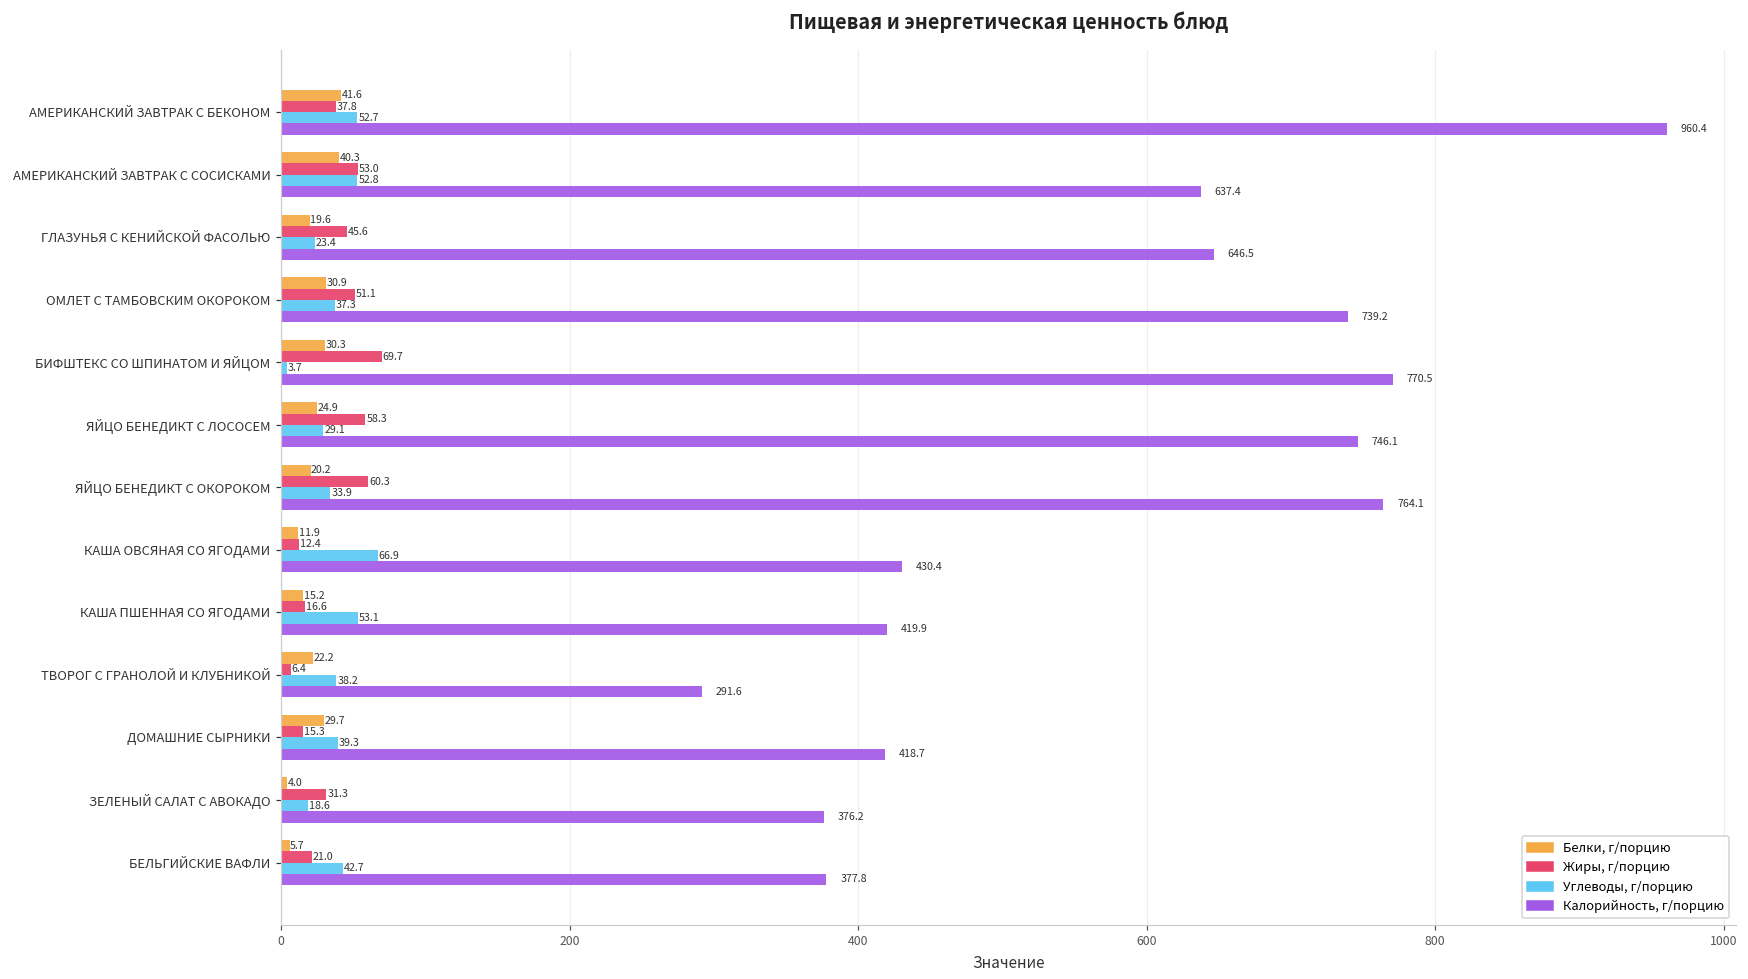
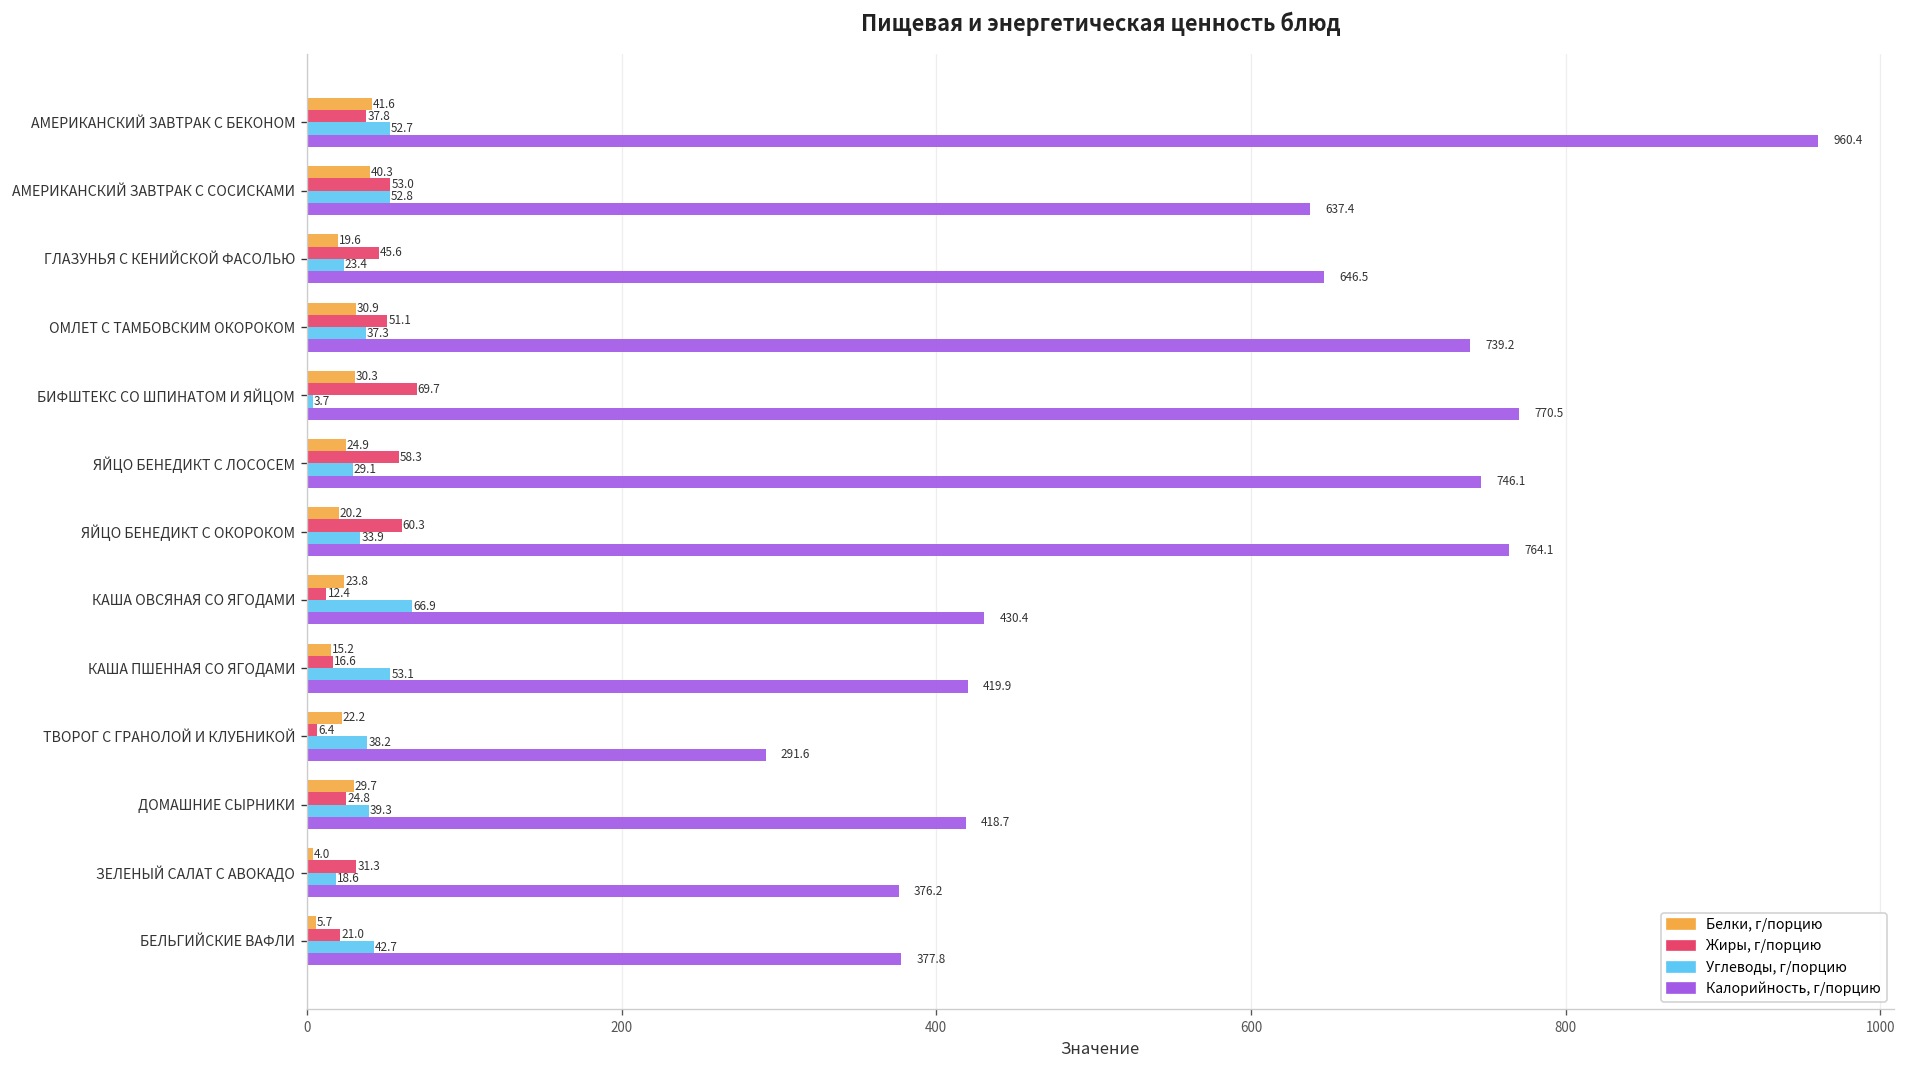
  {
    "Белки, г/порцию": {
      "АМЕРИКАНСКИЙ ЗАВТРАК С БЕКОНОМ": 41.6,
      "АМЕРИКАНСКИЙ ЗАВТРАК С СОСИСКАМИ": 40.3,
      "ГЛАЗУНЬЯ С КЕНИЙСКОЙ ФАСОЛЬЮ": 19.6,
      "ОМЛЕТ С ТАМБОВСКИМ ОКОРОКОМ": 30.9,
      "БИФШТЕКС СО ШПИНАТОМ И ЯЙЦОМ": 30.3,
      "ЯЙЦО БЕНЕДИКТ С ЛОСОСЕМ": 24.9,
      "ЯЙЦО БЕНЕДИКТ С ОКОРОКОМ": 20.2,
-     "КАША ОВСЯНАЯ СО ЯГОДАМИ": 11.9,
+     "КАША ОВСЯНАЯ СО ЯГОДАМИ": 23.8,
      "КАША ПШЕННАЯ СО ЯГОДАМИ": 15.2,
      "ТВОРОГ С ГРАНОЛОЙ И КЛУБНИКОЙ": 22.2,
      "ДОМАШНИЕ СЫРНИКИ": 29.7,
      "ЗЕЛЕНЫЙ САЛАТ С АВОКАДО": 4.0,
      "БЕЛЬГИЙСКИЕ ВАФЛИ": 5.7
    },
    "Жиры, г/порцию": {
      "АМЕРИКАНСКИЙ ЗАВТРАК С БЕКОНОМ": 37.8,
      "АМЕРИКАНСКИЙ ЗАВТРАК С СОСИСКАМИ": 53.0,
      "ГЛАЗУНЬЯ С КЕНИЙСКОЙ ФАСОЛЬЮ": 45.6,
      "ОМЛЕТ С ТАМБОВСКИМ ОКОРОКОМ": 51.1,
      "БИФШТЕКС СО ШПИНАТОМ И ЯЙЦОМ": 69.7,
      "ЯЙЦО БЕНЕДИКТ С ЛОСОСЕМ": 58.3,
      "ЯЙЦО БЕНЕДИКТ С ОКОРОКОМ": 60.3,
      "КАША ОВСЯНАЯ СО ЯГОДАМИ": 12.4,
      "КАША ПШЕННАЯ СО ЯГОДАМИ": 16.6,
      "ТВОРОГ С ГРАНОЛОЙ И КЛУБНИКОЙ": 6.4,
-     "ДОМАШНИЕ СЫРНИКИ": 15.3,
+     "ДОМАШНИЕ СЫРНИКИ": 24.8,
      "ЗЕЛЕНЫЙ САЛАТ С АВОКАДО": 31.3,
      "БЕЛЬГИЙСКИЕ ВАФЛИ": 21.0
    },
    "Углеводы, г/порцию": {
      "АМЕРИКАНСКИЙ ЗАВТРАК С БЕКОНОМ": 52.7,
      "АМЕРИКАНСКИЙ ЗАВТРАК С СОСИСКАМИ": 52.8,
      "ГЛАЗУНЬЯ С КЕНИЙСКОЙ ФАСОЛЬЮ": 23.4,
      "ОМЛЕТ С ТАМБОВСКИМ ОКОРОКОМ": 37.3,
      "БИФШТЕКС СО ШПИНАТОМ И ЯЙЦОМ": 3.7,
      "ЯЙЦО БЕНЕДИКТ С ЛОСОСЕМ": 29.1,
      "ЯЙЦО БЕНЕДИКТ С ОКОРОКОМ": 33.9,
      "КАША ОВСЯНАЯ СО ЯГОДАМИ": 66.9,
      "КАША ПШЕННАЯ СО ЯГОДАМИ": 53.1,
      "ТВОРОГ С ГРАНОЛОЙ И КЛУБНИКОЙ": 38.2,
      "ДОМАШНИЕ СЫРНИКИ": 39.3,
      "ЗЕЛЕНЫЙ САЛАТ С АВОКАДО": 18.6,
      "БЕЛЬГИЙСКИЕ ВАФЛИ": 42.7
    },
    "Калорийность, г/порцию": {
      "АМЕРИКАНСКИЙ ЗАВТРАК С БЕКОНОМ": 960.4,
      "АМЕРИКАНСКИЙ ЗАВТРАК С СОСИСКАМИ": 637.4,
      "ГЛАЗУНЬЯ С КЕНИЙСКОЙ ФАСОЛЬЮ": 646.5,
      "ОМЛЕТ С ТАМБОВСКИМ ОКОРОКОМ": 739.2,
      "БИФШТЕКС СО ШПИНАТОМ И ЯЙЦОМ": 770.5,
      "ЯЙЦО БЕНЕДИКТ С ЛОСОСЕМ": 746.1,
      "ЯЙЦО БЕНЕДИКТ С ОКОРОКОМ": 764.1,
      "КАША ОВСЯНАЯ СО ЯГОДАМИ": 430.4,
      "КАША ПШЕННАЯ СО ЯГОДАМИ": 419.9,
      "ТВОРОГ С ГРАНОЛОЙ И КЛУБНИКОЙ": 291.6,
      "ДОМАШНИЕ СЫРНИКИ": 418.7,
      "ЗЕЛЕНЫЙ САЛАТ С АВОКАДО": 376.2,
      "БЕЛЬГИЙСКИЕ ВАФЛИ": 377.8
    }
  }
